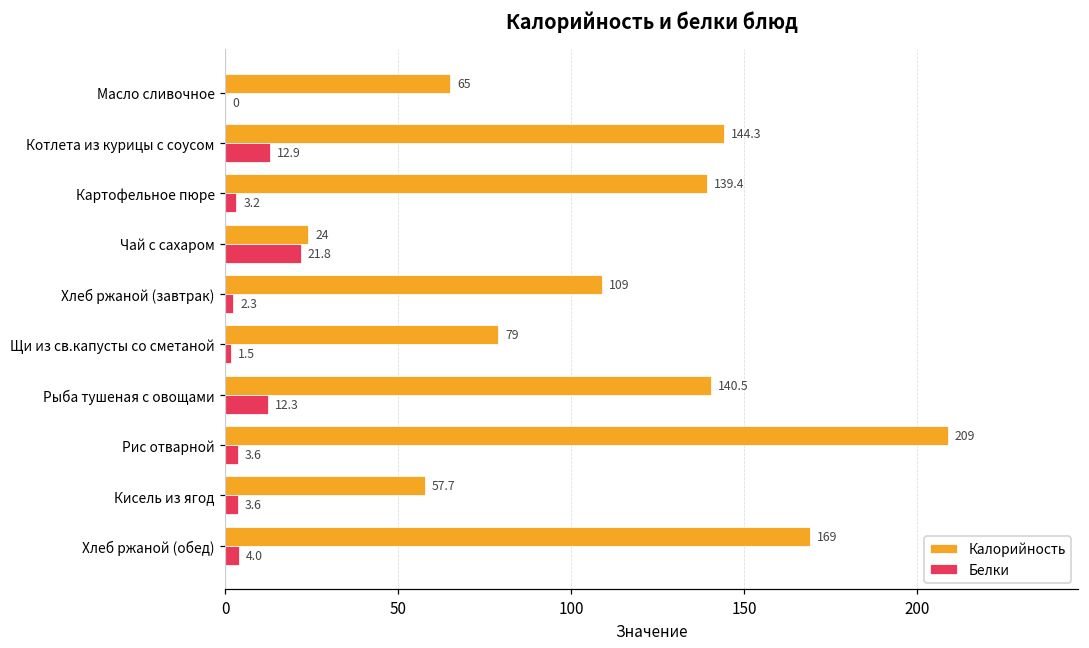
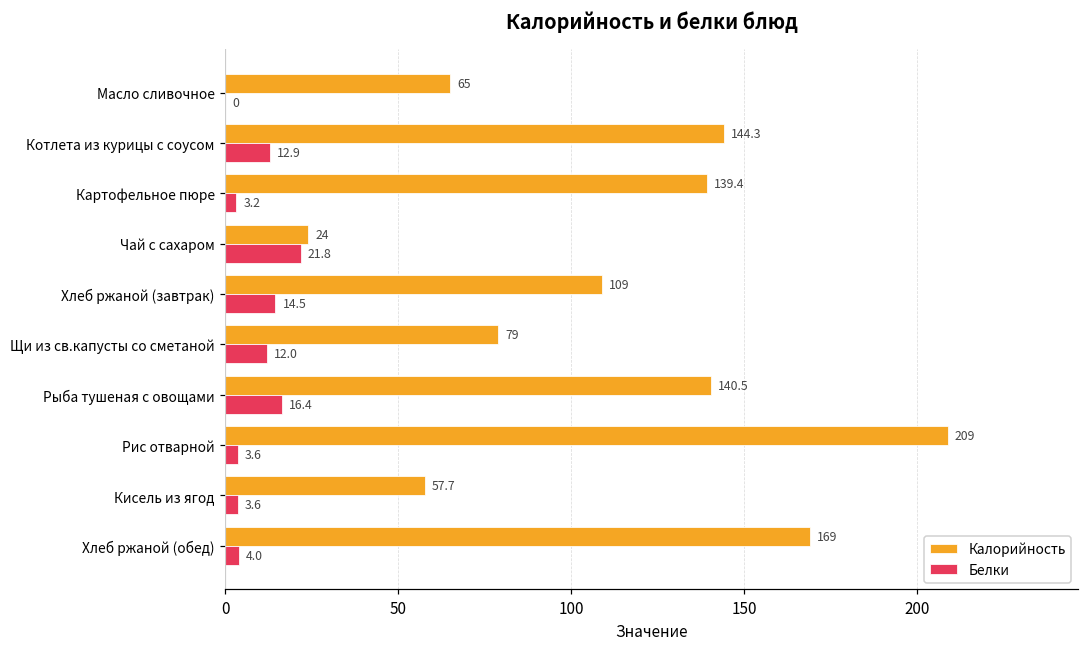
  {
    "Калорийность": {
      "Масло сливочное": 65,
      "Котлета из курицы с соусом": 144.3,
      "Картофельное пюре": 139.4,
      "Чай с сахаром": 24,
      "Хлеб ржаной (завтрак)": 109,
      "Щи из св.капусты со сметаной": 79,
      "Рыба тушеная с овощами": 140.5,
      "Рис отварной": 209,
      "Кисель из ягод": 57.7,
      "Хлеб ржаной (обед)": 169
    },
    "Белки": {
      "Масло сливочное": 0,
      "Котлета из курицы с соусом": 12.9,
      "Картофельное пюре": 3.2,
      "Чай с сахаром": 21.8,
-     "Хлеб ржаной (завтрак)": 2.3,
-     "Щи из св.капусты со сметаной": 1.5,
-     "Рыба тушеная с овощами": 12.3,
+     "Хлеб ржаной (завтрак)": 14.5,
+     "Щи из св.капусты со сметаной": 12.0,
+     "Рыба тушеная с овощами": 16.4,
      "Рис отварной": 3.6,
      "Кисель из ягод": 3.6,
      "Хлеб ржаной (обед)": 4.0
    }
  }
